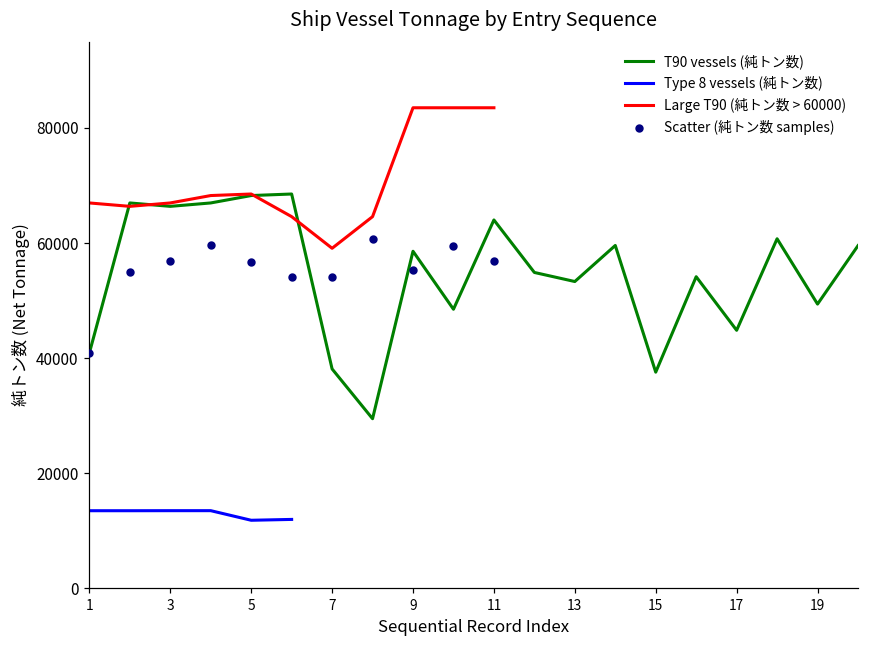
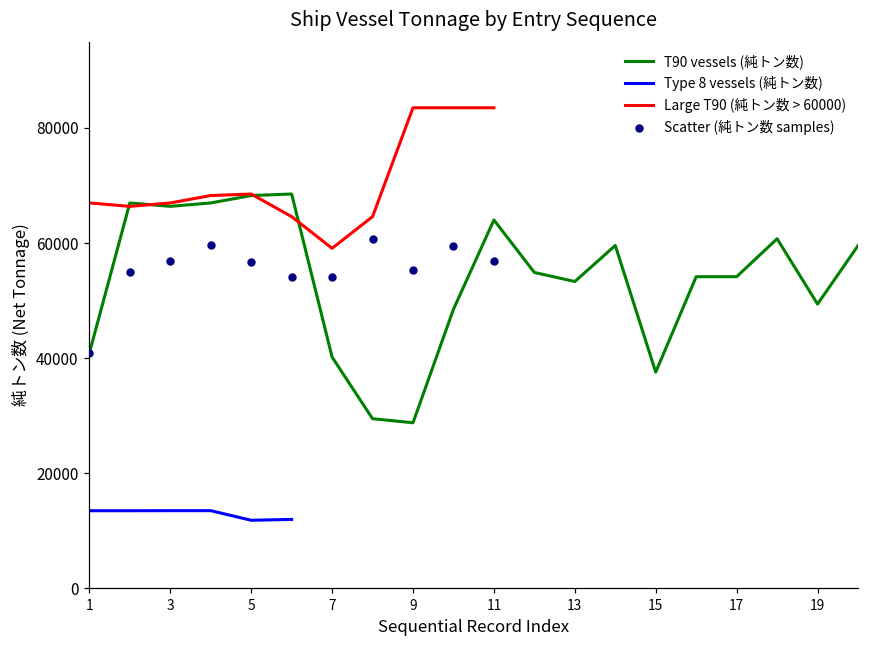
  {
    "T90 vessels (純トン数)": {
      "3": 66000,
-     "7": 38000,
-     "9": 59000,
+     "7": 40000,
+     "9": 29000,
      "11": 64000,
      "13": 53000,
      "15": 38000,
-     "17": 45000,
+     "17": 54000,
      "19": 49000
    },
    "Large T90 (純トン数 > 60000)": {
      "11": 84000
    }
  }
